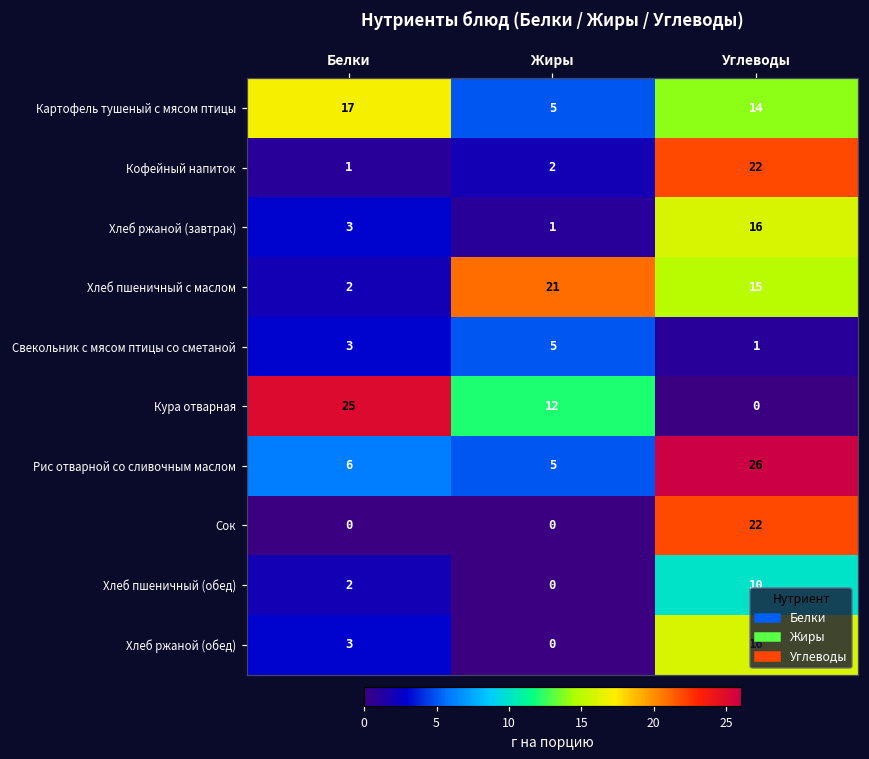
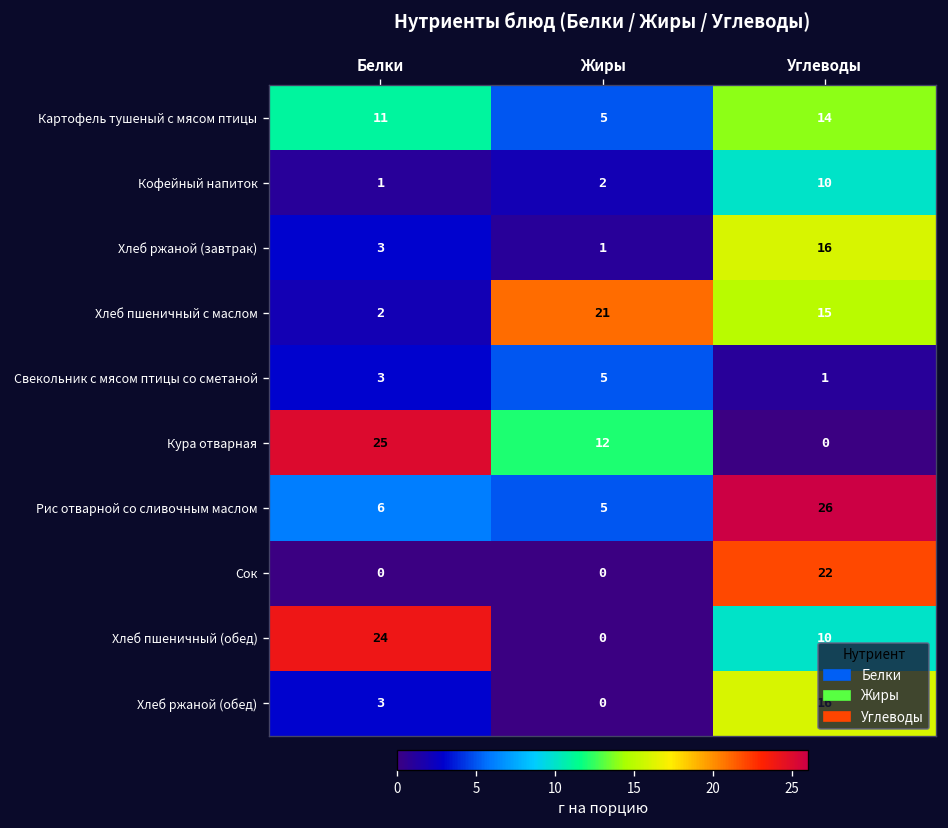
  {
    "Картофель тушеный с мясом птицы": {
-     "Белки": 17,
+     "Белки": 11,
      "Жиры": 5,
      "Углеводы": 14
    },
    "Кофейный напиток": {
      "Белки": 1,
      "Жиры": 2,
-     "Углеводы": 22
+     "Углеводы": 10
    },
    "Хлеб ржаной (завтрак)": {
      "Белки": 3,
      "Жиры": 1,
      "Углеводы": 16
    },
    "Хлеб пшеничный с маслом": {
      "Белки": 2,
      "Жиры": 21,
      "Углеводы": 15
    },
    "Свекольник с мясом птицы со сметаной": {
      "Белки": 3,
      "Жиры": 5,
      "Углеводы": 1
    },
    "Кура отварная": {
      "Белки": 25,
      "Жиры": 12,
      "Углеводы": 0
    },
    "Рис отварной со сливочным маслом": {
      "Белки": 6,
      "Жиры": 5,
      "Углеводы": 26
    },
    "Сок": {
      "Белки": 0,
      "Жиры": 0,
      "Углеводы": 22
    },
    "Хлеб пшеничный (обед)": {
-     "Белки": 2,
+     "Белки": 24,
      "Жиры": 0,
      "Углеводы": 10
    },
    "Хлеб ржаной (обед)": {
      "Белки": 3,
      "Жиры": 0
    }
  }
